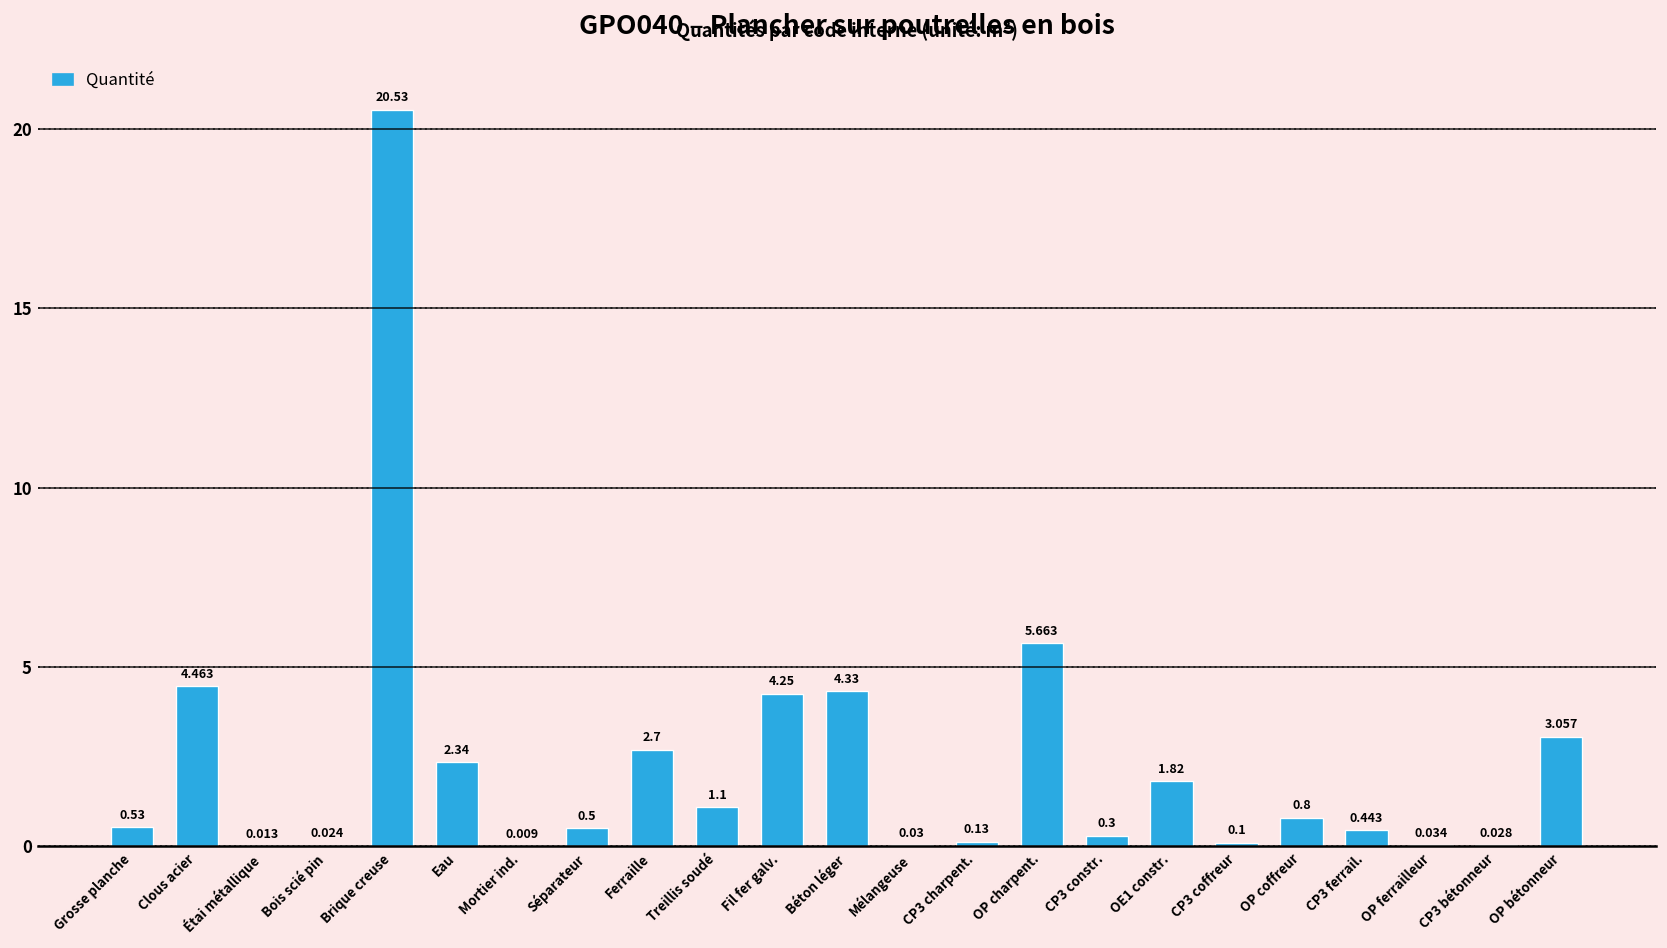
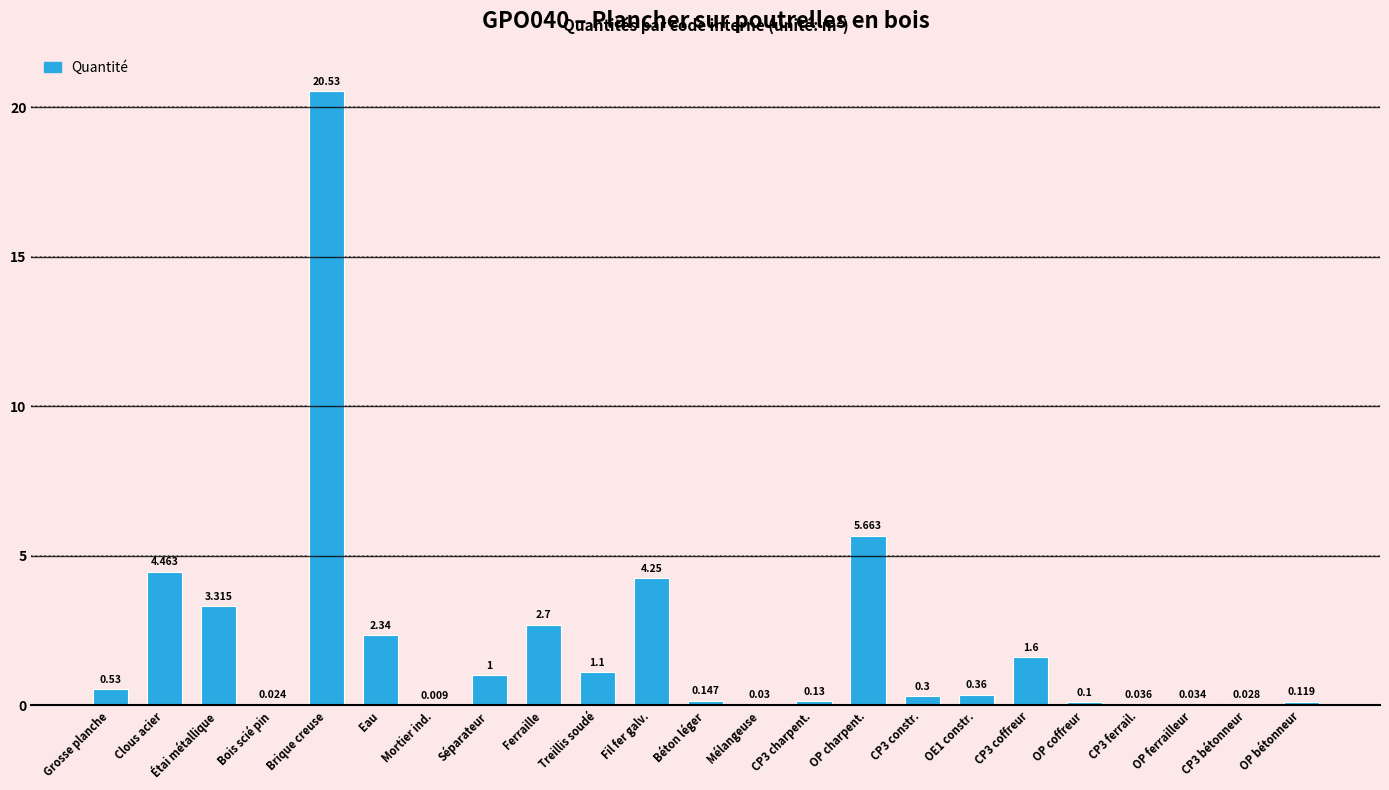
  {
    "Grosse planche": 0.53,
    "Clous acier": 4.463,
-   "Étai métallique": 0.013,
+   "Étai métallique": 3.315,
    "Bois scié pin": 0.024,
    "Brique creuse": 20.53,
    "Eau": 2.34,
    "Mortier ind.": 0.009,
-   "Séparateur": 0.5,
+   "Séparateur": 1,
    "Ferraille": 2.7,
    "Treillis soudé": 1.1,
    "Fil fer galv.": 4.25,
-   "Béton léger": 4.33,
+   "Béton léger": 0.147,
    "Mélangeuse": 0.03,
    "CP3 charpent.": 0.13,
    "OP charpent.": 5.663,
    "CP3 constr.": 0.3,
-   "OE1 constr.": 1.82,
-   "CP3 coffreur": 0.1,
-   "OP coffreur": 0.8,
-   "CP3 ferrail.": 0.443,
+   "OE1 constr.": 0.36,
+   "CP3 coffreur": 1.6,
+   "OP coffreur": 0.1,
+   "CP3 ferrail.": 0.036,
    "OP ferrailleur": 0.034,
    "CP3 bétonneur": 0.028,
-   "OP bétonneur": 3.057
+   "OP bétonneur": 0.119
  }
